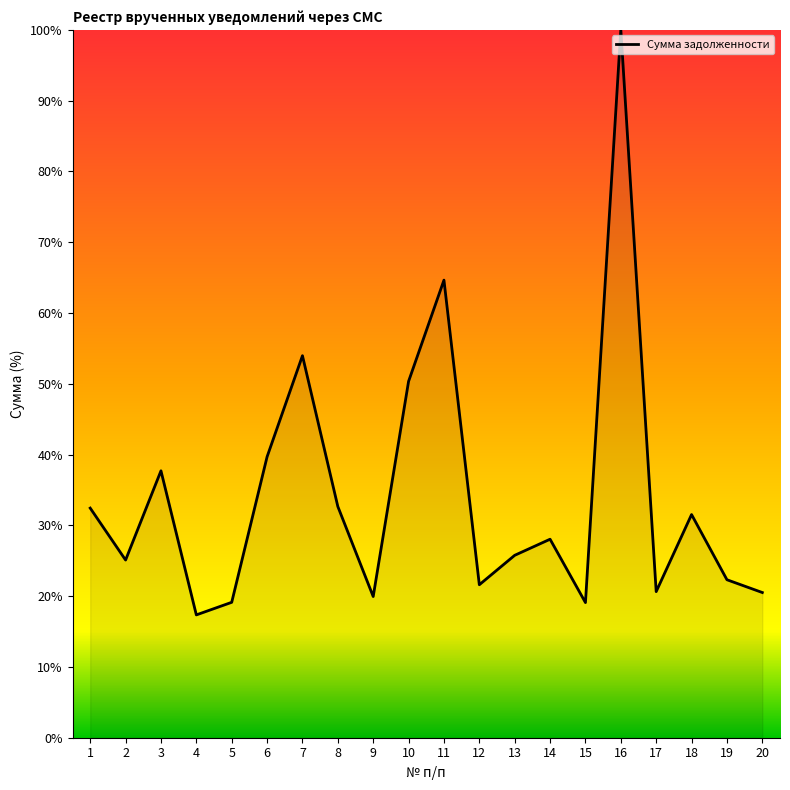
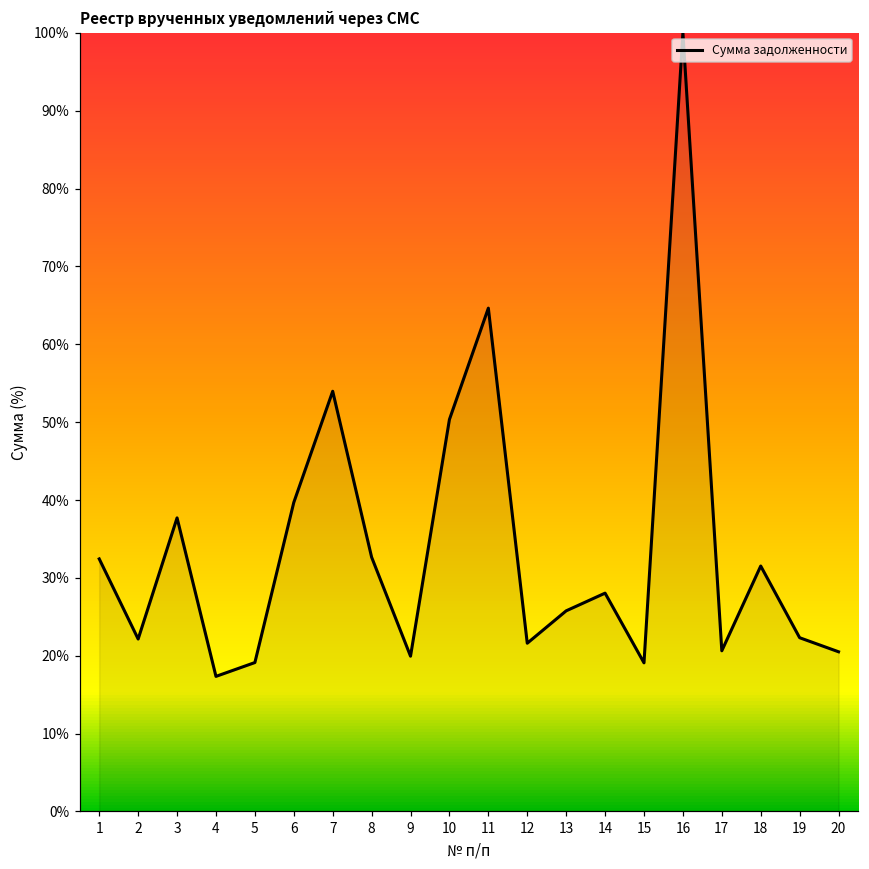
  {
    "1": "32%",
-   "2": "25%",
+   "2": "22%",
    "3": "38%",
    "4": "17%",
    "5": "19%",
    "6": "40%",
    "7": "54%",
    "8": "33%",
    "9": "20%",
    "10": "50%",
    "11": "65%",
    "12": "22%",
    "13": "26%",
    "14": "28%",
    "15": "19%",
    "16": "100%",
    "17": "21%",
    "18": "32%",
    "19": "22%",
    "20": "21%"
  }
